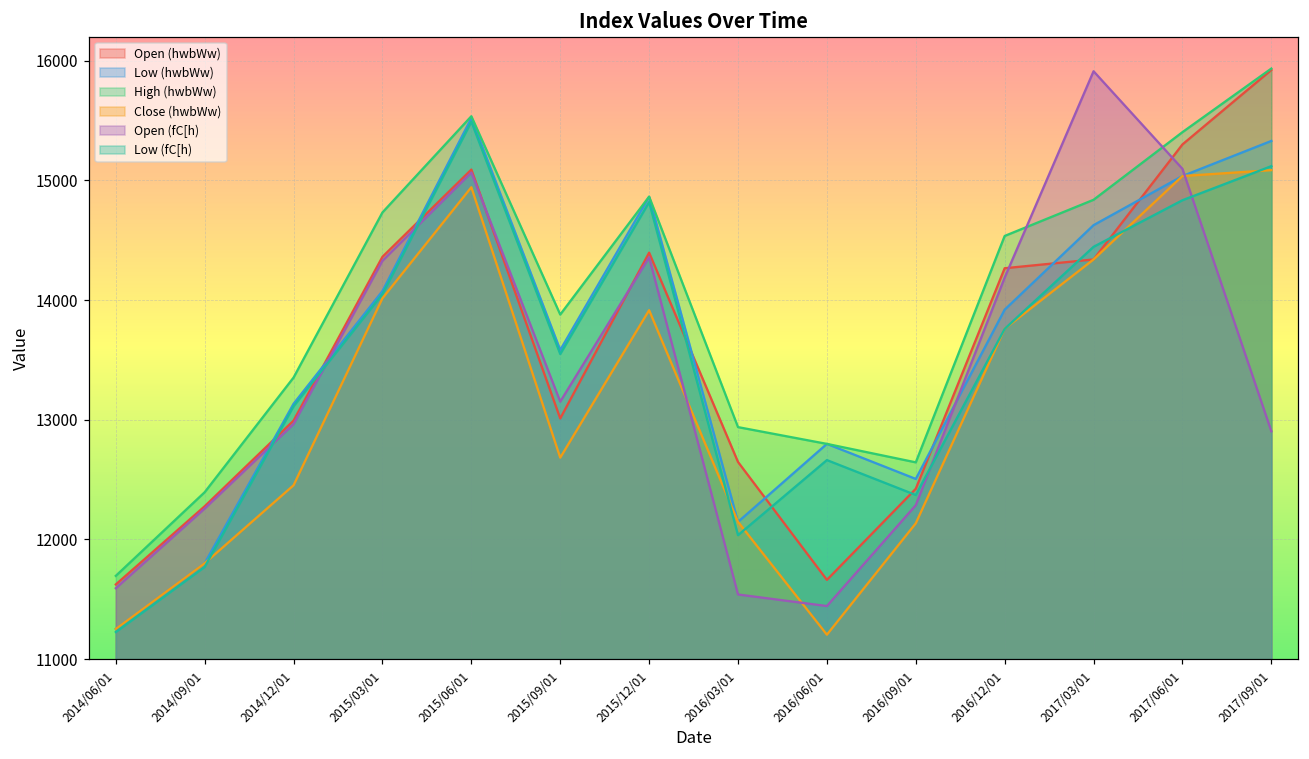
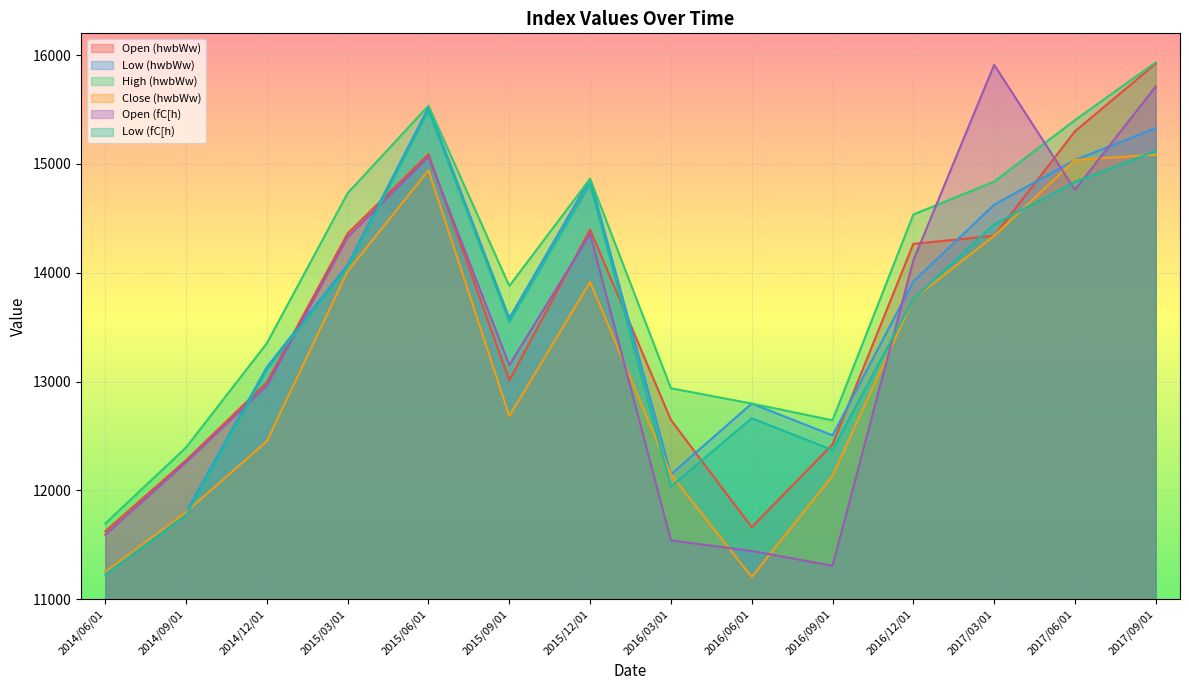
  {
    "Open (fC[h)": {
      "2014/06/01": 11590,
      "2014/12/01": 12960,
      "2015/03/01": 14330,
      "2015/06/01": 15070,
      "2015/09/01": 13150,
      "2015/12/01": 14360,
      "2016/03/01": 11540,
      "2016/06/01": 11440,
-     "2016/09/01": 12290,
-     "2016/12/01": 14190,
+     "2016/09/01": 11310,
+     "2016/12/01": 14110,
      "2017/03/01": 15910,
-     "2017/06/01": 15100,
-     "2017/09/01": 12900
+     "2017/06/01": 14760,
+     "2017/09/01": 15710
    }
  }
